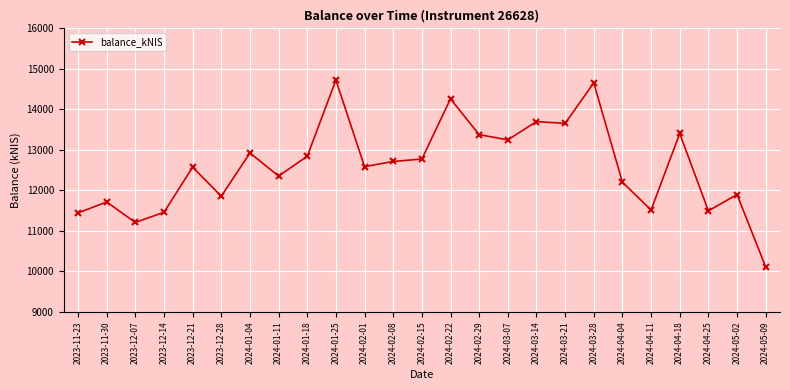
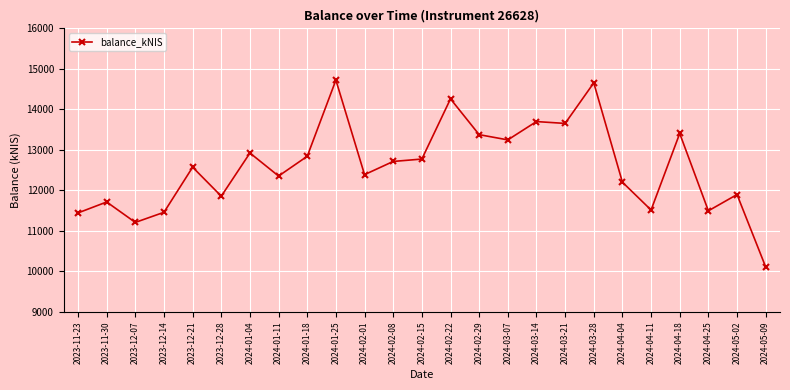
  {
    "2023-11-23": 11400,
    "2023-11-30": 11700,
    "2023-12-07": 11200,
    "2023-12-14": 11500,
    "2023-12-21": 12600,
    "2023-12-28": 11900,
    "2024-01-04": 12900,
    "2024-01-11": 12400,
    "2024-01-18": 12800,
    "2024-01-25": 14700,
-   "2024-02-01": 12600,
+   "2024-02-01": 12400,
    "2024-02-08": 12700,
    "2024-02-15": 12800,
    "2024-02-22": 14300,
    "2024-02-29": 13400,
    "2024-03-07": 13200,
    "2024-03-14": 13700,
    "2024-03-21": 13700,
    "2024-03-28": 14700,
    "2024-04-04": 12200,
    "2024-04-11": 11500,
    "2024-04-18": 13400,
    "2024-04-25": 11500,
    "2024-05-02": 11900,
    "2024-05-09": 10100
  }
